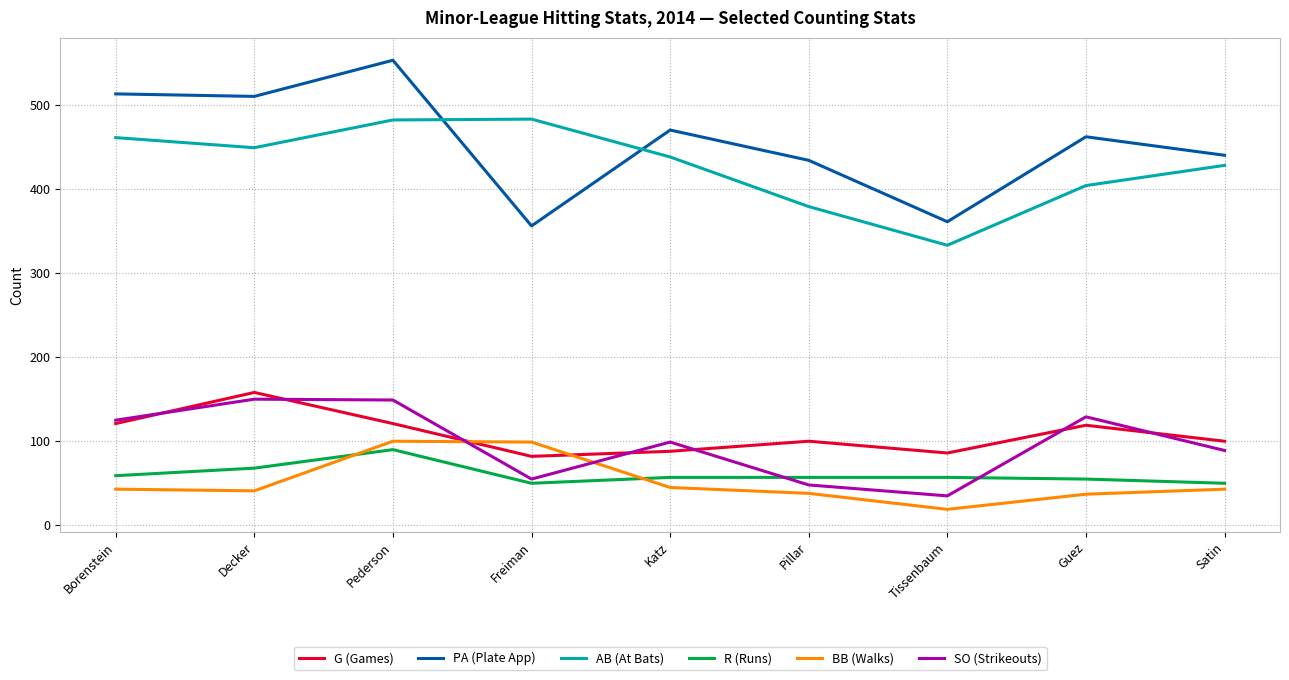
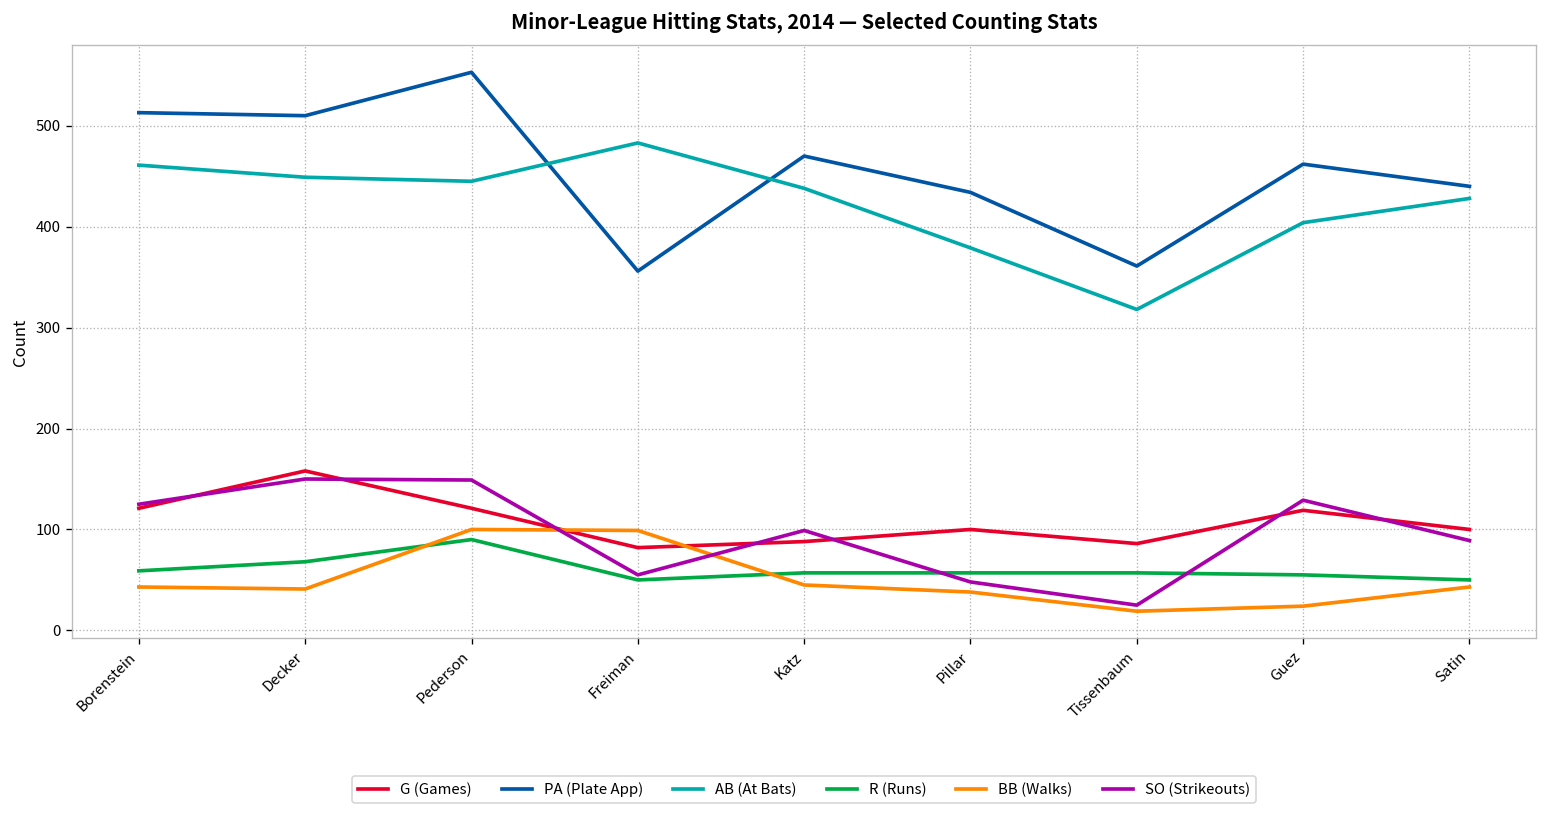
  {
    "G (Games)": {
      "Borenstein": 120,
      "Decker": 160,
      "Pederson": 120,
      "Freiman": 80,
      "Katz": 90,
      "Pillar": 100,
      "Tissenbaum": 90,
      "Guez": 120,
      "Satin": 100
    },
    "PA (Plate App)": {
      "Borenstein": 510,
      "Decker": 510,
      "Pederson": 550,
      "Freiman": 360,
      "Katz": 470,
      "Pillar": 430,
      "Tissenbaum": 360,
      "Guez": 460,
      "Satin": 440
    },
    "AB (At Bats)": {
      "Borenstein": 460,
      "Decker": 450,
-     "Pederson": 480,
+     "Pederson": 450,
      "Freiman": 480,
      "Katz": 440,
      "Pillar": 380,
-     "Tissenbaum": 330,
+     "Tissenbaum": 320,
      "Guez": 400,
      "Satin": 430
    },
    "R (Runs)": {
      "Borenstein": 60,
      "Decker": 70,
      "Pederson": 90,
      "Freiman": 50,
      "Katz": 60,
      "Pillar": 60,
      "Tissenbaum": 60,
      "Guez": 60,
      "Satin": 50
    },
    "BB (Walks)": {
      "Borenstein": 40,
      "Decker": 40,
      "Pederson": 100,
      "Freiman": 100,
      "Katz": 50,
      "Pillar": 40,
      "Tissenbaum": 20,
-     "Guez": 40,
+     "Guez": 20,
      "Satin": 40
    },
    "SO (Strikeouts)": {
      "Borenstein": 130,
      "Decker": 150,
      "Pederson": 150,
      "Freiman": 60,
      "Katz": 100,
      "Pillar": 50,
-     "Tissenbaum": 40,
+     "Tissenbaum": 30,
      "Guez": 130,
      "Satin": 90
    }
  }
